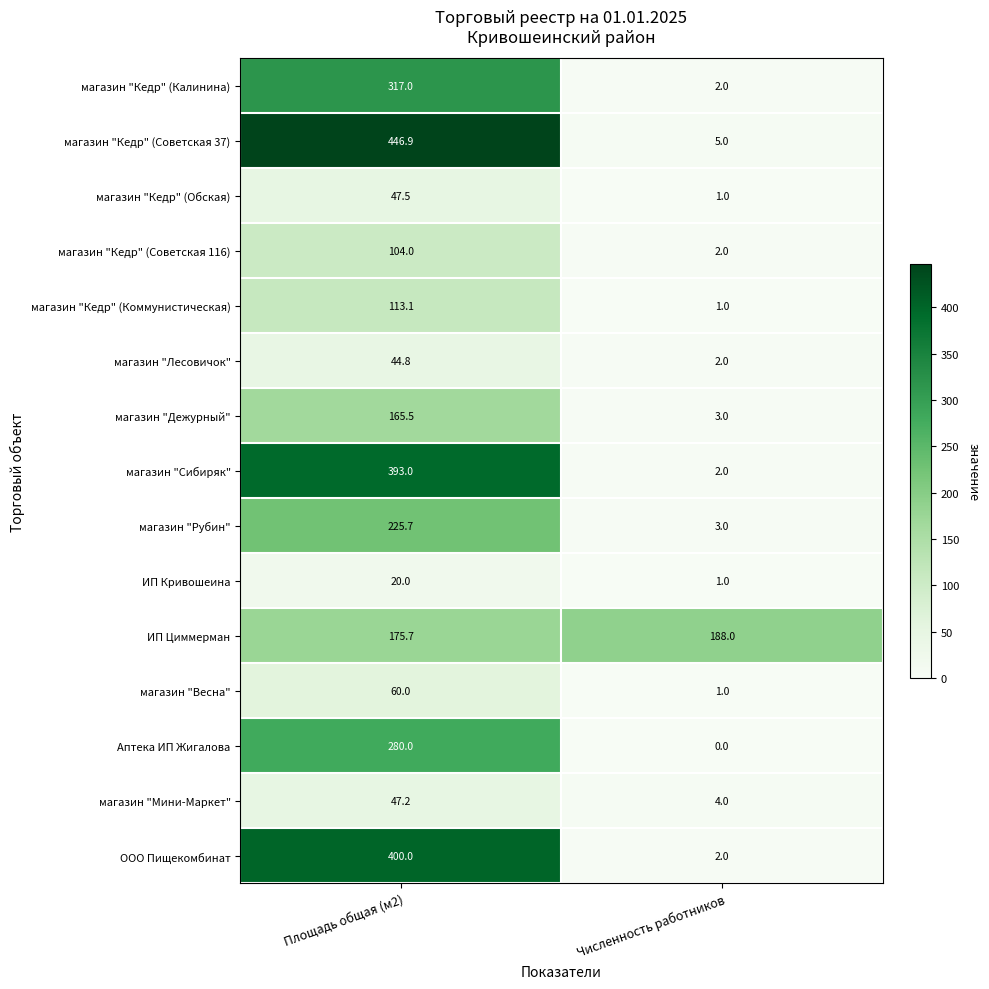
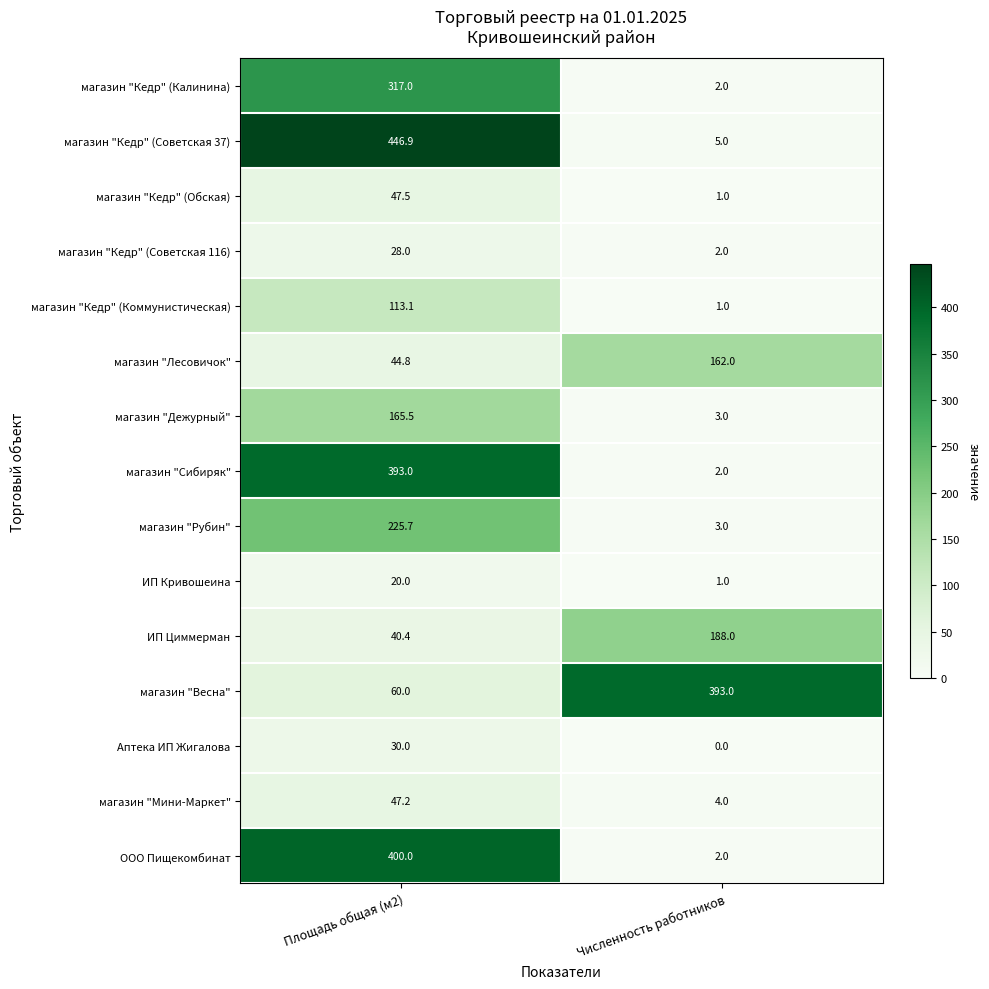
  {
    "магазин \"Кедр\" (Калинина)": {
      "Площадь общая (м2)": 317.0,
      "Численность работников": 2.0
    },
    "магазин \"Кедр\" (Советская 37)": {
      "Площадь общая (м2)": 446.9,
      "Численность работников": 5.0
    },
    "магазин \"Кедр\" (Обская)": {
      "Площадь общая (м2)": 47.5,
      "Численность работников": 1.0
    },
    "магазин \"Кедр\" (Советская 116)": {
-     "Площадь общая (м2)": 104.0,
+     "Площадь общая (м2)": 28.0,
      "Численность работников": 2.0
    },
    "магазин \"Кедр\" (Коммунистическая)": {
      "Площадь общая (м2)": 113.1,
      "Численность работников": 1.0
    },
    "магазин \"Лесовичок\"": {
      "Площадь общая (м2)": 44.8,
-     "Численность работников": 2.0
+     "Численность работников": 162.0
    },
    "магазин \"Дежурный\"": {
      "Площадь общая (м2)": 165.5,
      "Численность работников": 3.0
    },
    "магазин \"Сибиряк\"": {
      "Площадь общая (м2)": 393.0,
      "Численность работников": 2.0
    },
    "магазин \"Рубин\"": {
      "Площадь общая (м2)": 225.7,
      "Численность работников": 3.0
    },
    "ИП Кривошеина": {
      "Площадь общая (м2)": 20.0,
      "Численность работников": 1.0
    },
    "ИП Циммерман": {
-     "Площадь общая (м2)": 175.7,
+     "Площадь общая (м2)": 40.4,
      "Численность работников": 188.0
    },
    "магазин \"Весна\"": {
      "Площадь общая (м2)": 60.0,
-     "Численность работников": 1.0
+     "Численность работников": 393.0
    },
    "Аптека ИП Жигалова": {
-     "Площадь общая (м2)": 280.0,
+     "Площадь общая (м2)": 30.0,
      "Численность работников": 0.0
    },
    "магазин \"Мини-Маркет\"": {
      "Площадь общая (м2)": 47.2,
      "Численность работников": 4.0
    },
    "ООО Пищекомбинат": {
      "Площадь общая (м2)": 400.0,
      "Численность работников": 2.0
    }
  }
